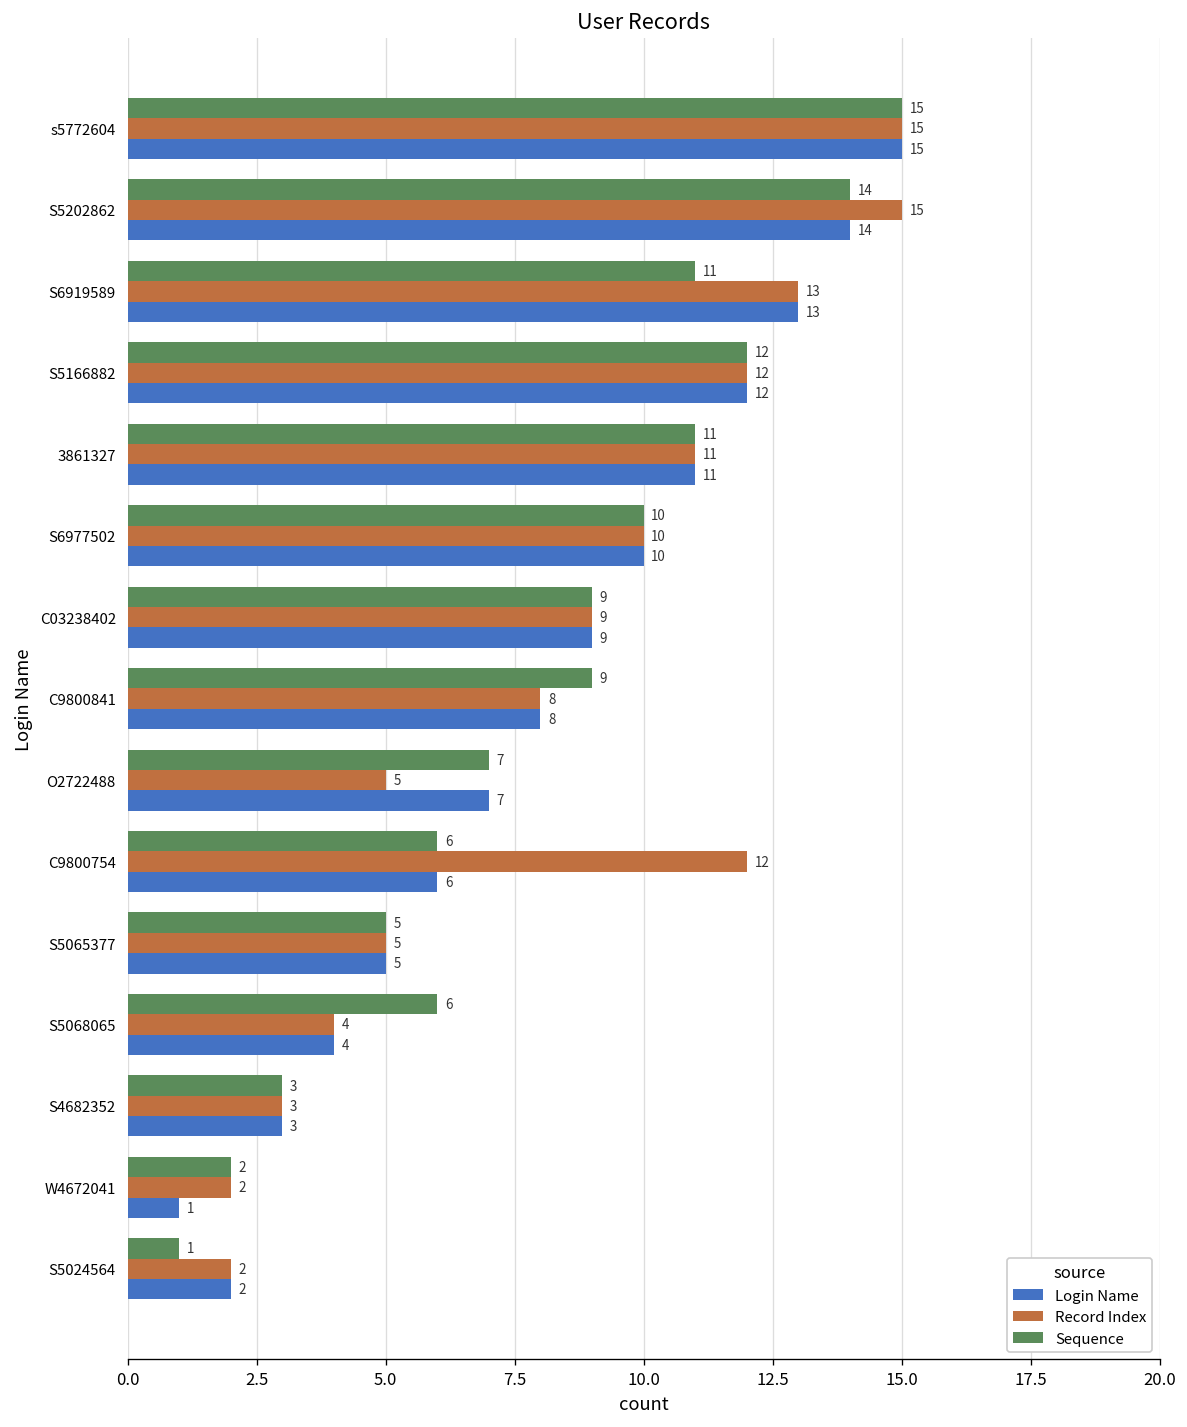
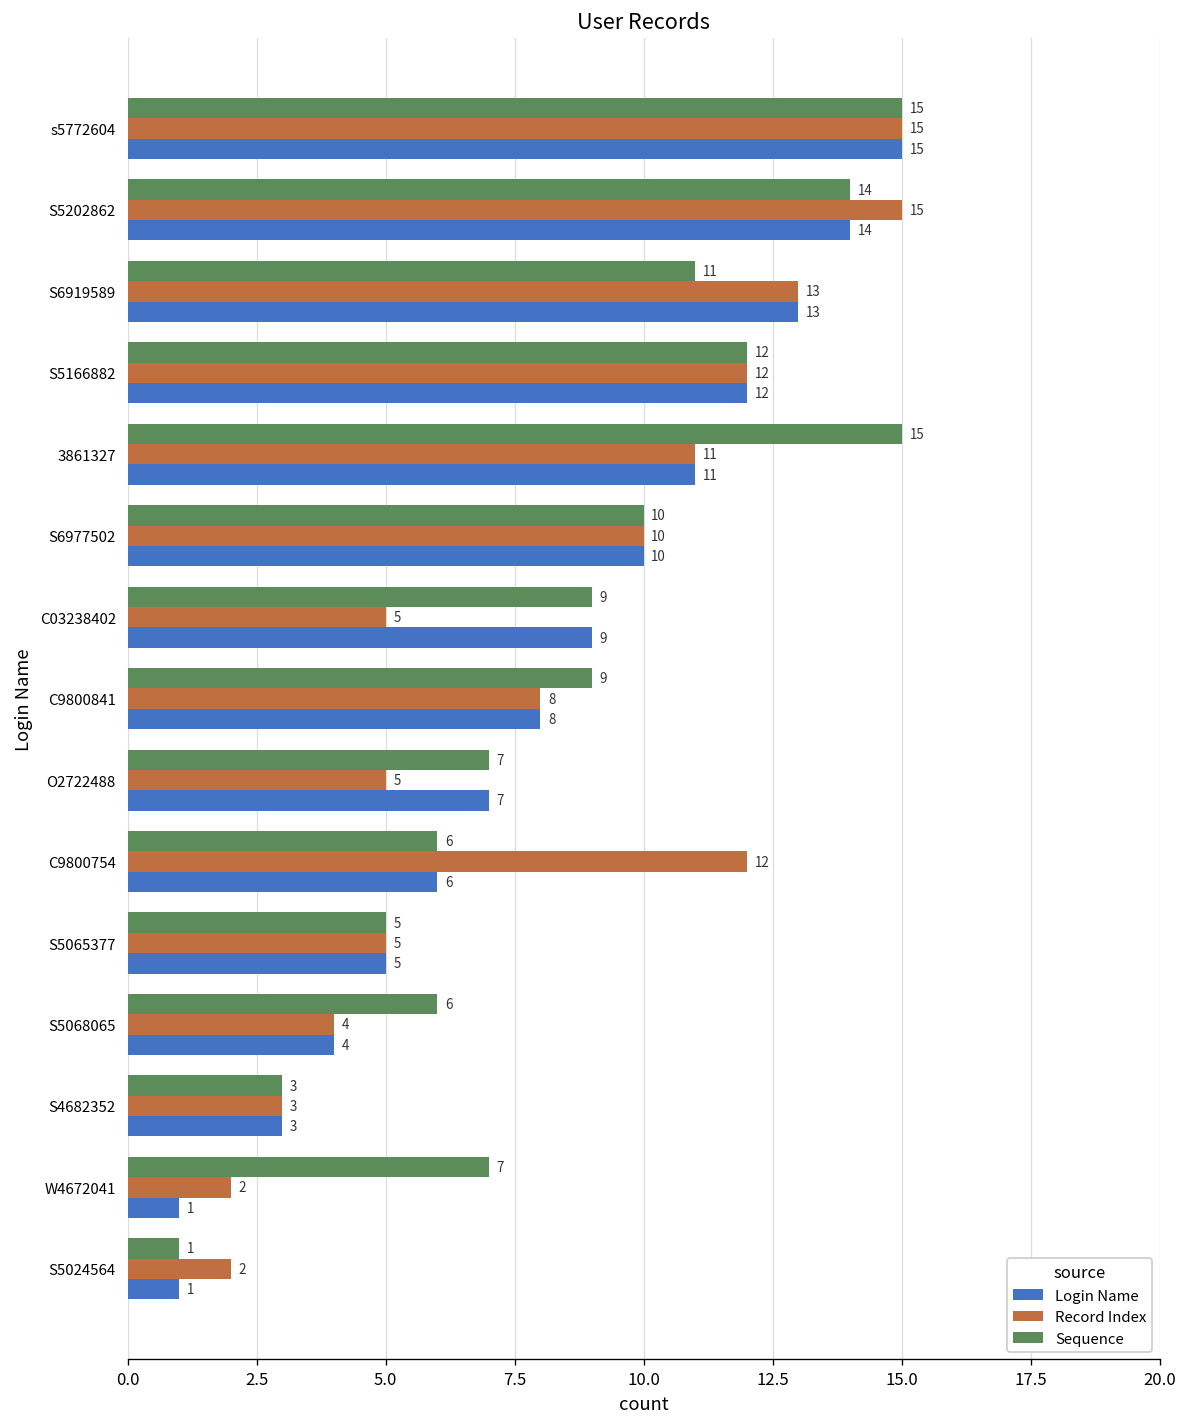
  {
    "Login Name": {
      "s5772604": 15,
      "S5202862": 14,
      "S6919589": 13,
      "S5166882": 12,
      "3861327": 11,
      "S6977502": 10,
      "C03238402": 9,
      "C9800841": 8,
      "O2722488": 7,
      "C9800754": 6,
      "S5065377": 5,
      "S5068065": 4,
      "S4682352": 3,
      "W4672041": 1,
-     "S5024564": 2
+     "S5024564": 1
    },
    "Record Index": {
      "s5772604": 15,
      "S5202862": 15,
      "S6919589": 13,
      "S5166882": 12,
      "3861327": 11,
      "S6977502": 10,
-     "C03238402": 9,
+     "C03238402": 5,
      "C9800841": 8,
      "O2722488": 5,
      "C9800754": 12,
      "S5065377": 5,
      "S5068065": 4,
      "S4682352": 3,
      "W4672041": 2,
      "S5024564": 2
    },
    "Sequence": {
      "s5772604": 15,
      "S5202862": 14,
      "S6919589": 11,
      "S5166882": 12,
-     "3861327": 11,
+     "3861327": 15,
      "S6977502": 10,
      "C03238402": 9,
      "C9800841": 9,
      "O2722488": 7,
      "C9800754": 6,
      "S5065377": 5,
      "S5068065": 6,
      "S4682352": 3,
-     "W4672041": 2,
+     "W4672041": 7,
      "S5024564": 1
    }
  }
